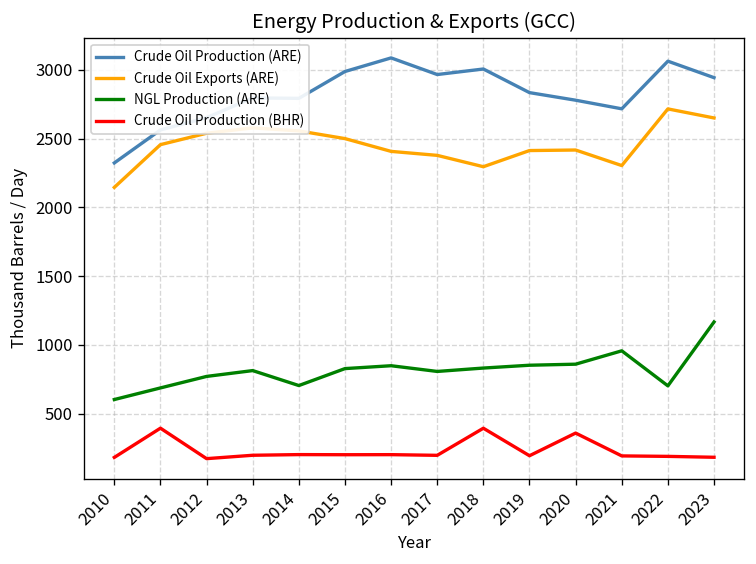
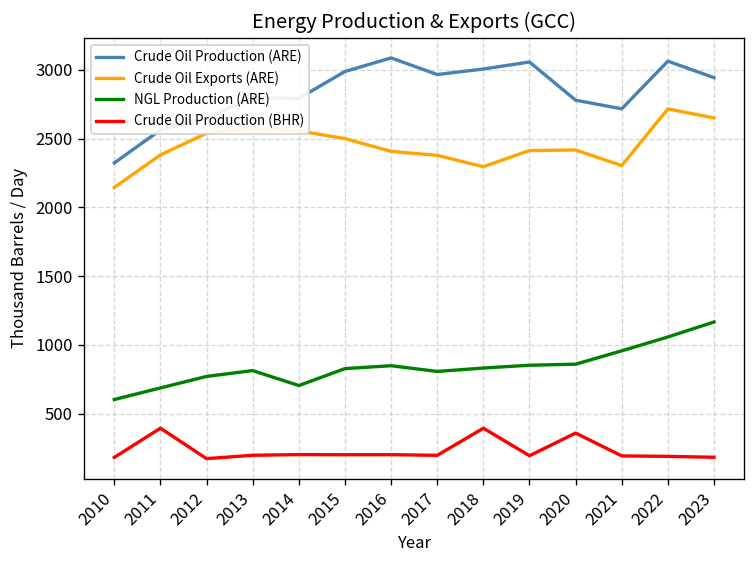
  {
    "Crude Oil Production (ARE)": {
      "2010": 2320,
      "2011": 2560,
      "2015": 2990,
      "2016": 3090,
      "2017": 2970,
      "2018": 3010,
-     "2019": 2840,
+     "2019": 3060,
      "2020": 2780,
      "2021": 2720,
      "2022": 3060,
      "2023": 2940
    },
    "Crude Oil Exports (ARE)": {
      "2010": 2150,
-     "2011": 2460,
+     "2011": 2380,
      "2012": 2540,
      "2013": 2580,
      "2014": 2560,
      "2015": 2500,
      "2016": 2410,
      "2017": 2380,
      "2018": 2300,
      "2019": 2410,
      "2020": 2420,
      "2021": 2300,
      "2022": 2720,
      "2023": 2650
    },
    "NGL Production (ARE)": {
      "2010": 600,
      "2011": 690,
      "2012": 770,
      "2013": 810,
      "2014": 700,
      "2015": 830,
      "2016": 850,
      "2017": 810,
      "2018": 830,
      "2019": 850,
      "2020": 860,
      "2021": 960,
-     "2022": 700,
+     "2022": 1060,
      "2023": 1170
    },
    "Crude Oil Production (BHR)": {
      "2010": 180,
      "2011": 390,
      "2012": 170,
      "2013": 200,
      "2014": 200,
      "2015": 200,
      "2016": 200,
      "2017": 200,
      "2018": 390,
      "2019": 190,
      "2020": 360,
      "2021": 190,
      "2022": 190,
      "2023": 180
    }
  }
